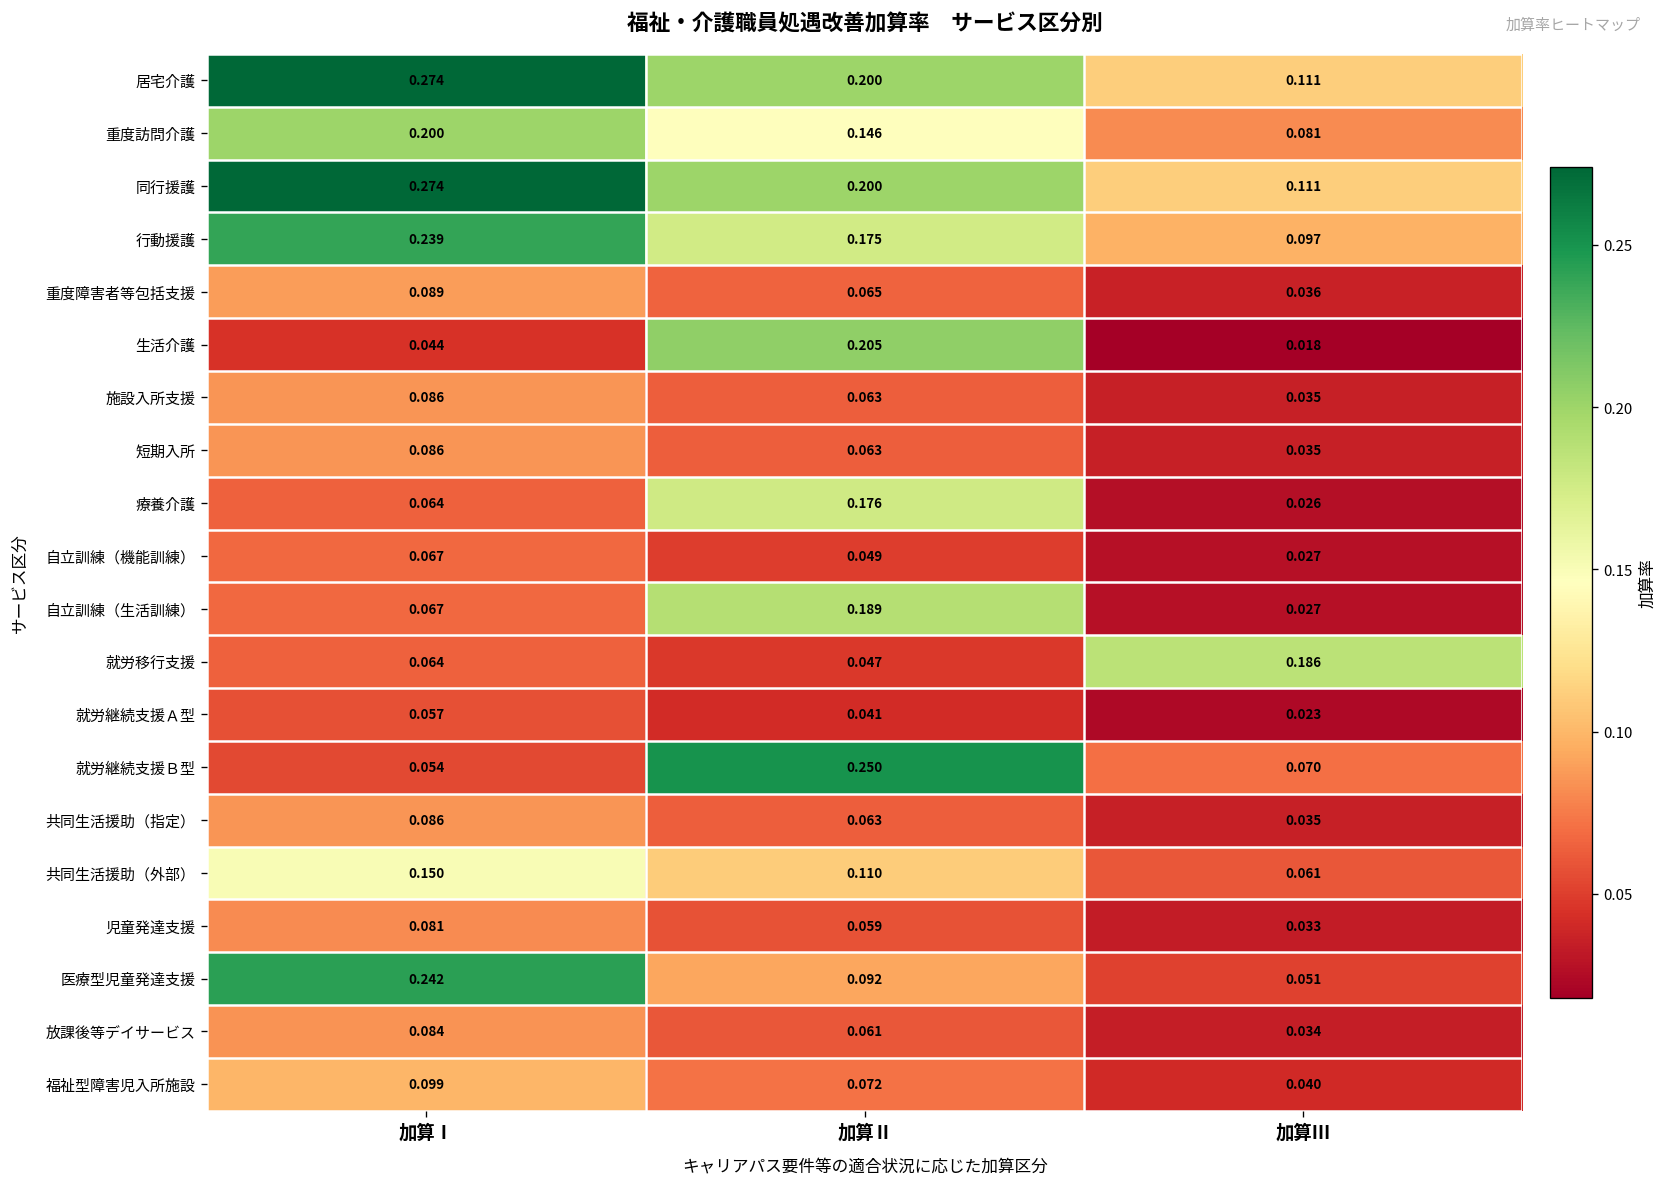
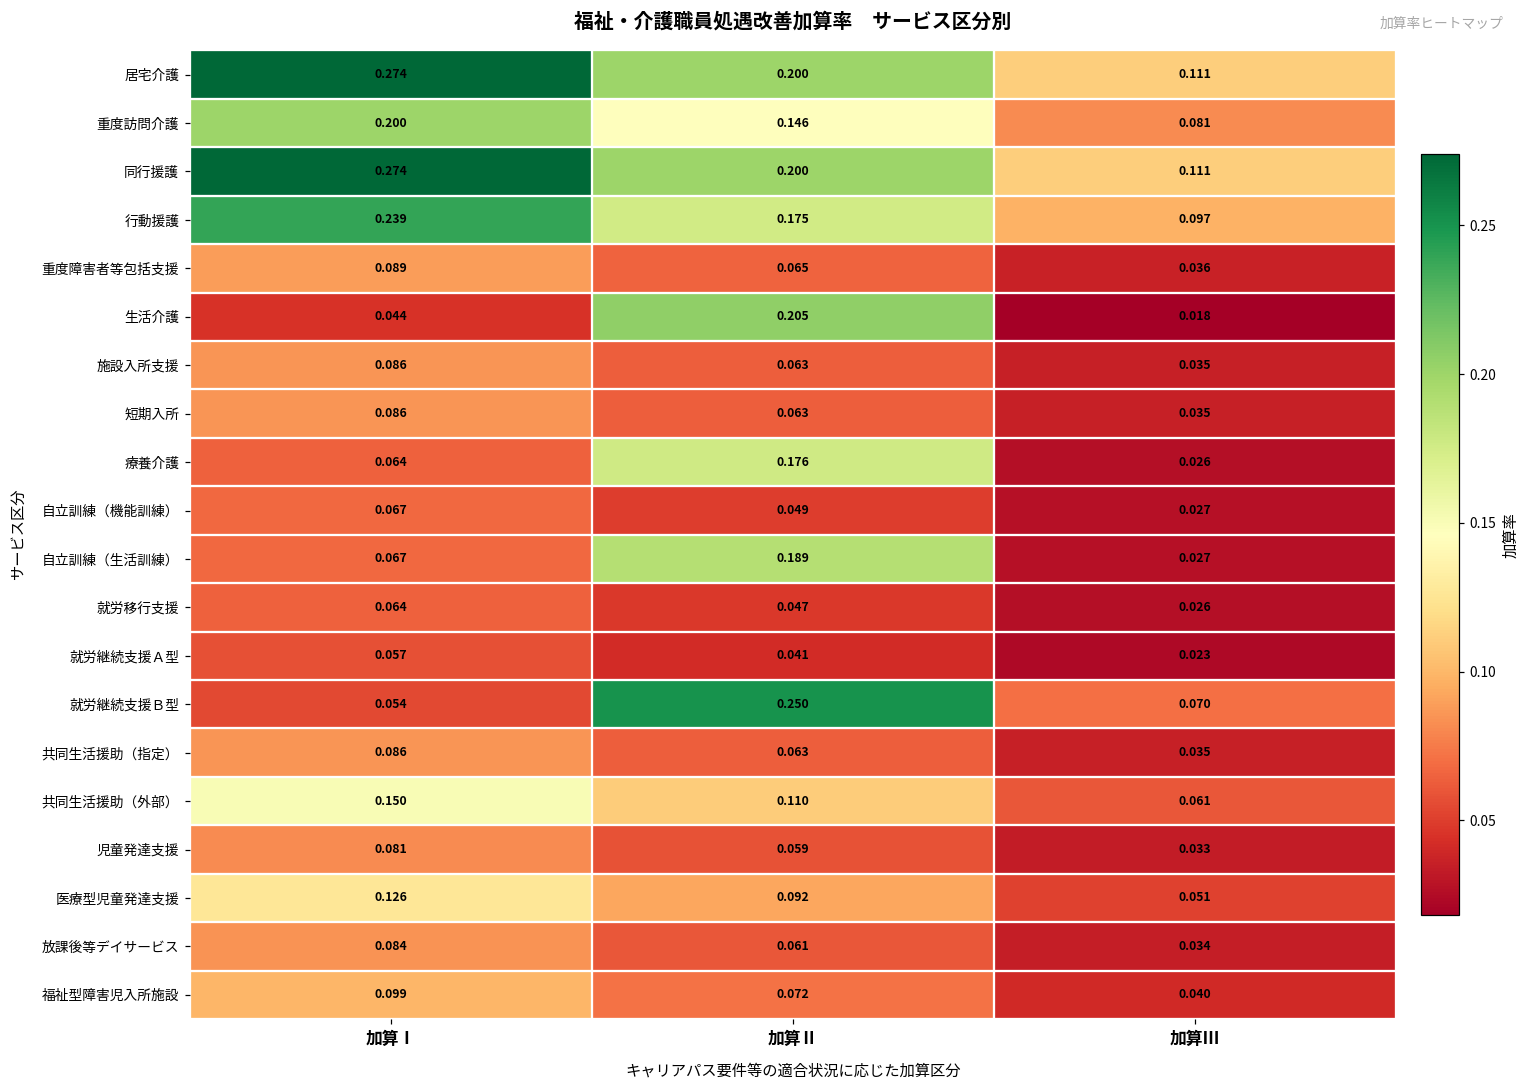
  {
    "居宅介護": {
      "加算Ⅰ": 0.274,
      "加算Ⅱ": 0.200,
      "加算Ⅲ": 0.111
    },
    "重度訪問介護": {
      "加算Ⅰ": 0.200,
      "加算Ⅱ": 0.146,
      "加算Ⅲ": 0.081
    },
    "同行援護": {
      "加算Ⅰ": 0.274,
      "加算Ⅱ": 0.200,
      "加算Ⅲ": 0.111
    },
    "行動援護": {
      "加算Ⅰ": 0.239,
      "加算Ⅱ": 0.175,
      "加算Ⅲ": 0.097
    },
    "重度障害者等包括支援": {
      "加算Ⅰ": 0.089,
      "加算Ⅱ": 0.065,
      "加算Ⅲ": 0.036
    },
    "生活介護": {
      "加算Ⅰ": 0.044,
      "加算Ⅱ": 0.205,
      "加算Ⅲ": 0.018
    },
    "施設入所支援": {
      "加算Ⅰ": 0.086,
      "加算Ⅱ": 0.063,
      "加算Ⅲ": 0.035
    },
    "短期入所": {
      "加算Ⅰ": 0.086,
      "加算Ⅱ": 0.063,
      "加算Ⅲ": 0.035
    },
    "療養介護": {
      "加算Ⅰ": 0.064,
      "加算Ⅱ": 0.176,
      "加算Ⅲ": 0.026
    },
    "自立訓練（機能訓練）": {
      "加算Ⅰ": 0.067,
      "加算Ⅱ": 0.049,
      "加算Ⅲ": 0.027
    },
    "自立訓練（生活訓練）": {
      "加算Ⅰ": 0.067,
      "加算Ⅱ": 0.189,
      "加算Ⅲ": 0.027
    },
    "就労移行支援": {
      "加算Ⅰ": 0.064,
      "加算Ⅱ": 0.047,
-     "加算Ⅲ": 0.186
+     "加算Ⅲ": 0.026
    },
    "就労継続支援Ａ型": {
      "加算Ⅰ": 0.057,
      "加算Ⅱ": 0.041,
      "加算Ⅲ": 0.023
    },
    "就労継続支援Ｂ型": {
      "加算Ⅰ": 0.054,
      "加算Ⅱ": 0.250,
      "加算Ⅲ": 0.070
    },
    "共同生活援助（指定）": {
      "加算Ⅰ": 0.086,
      "加算Ⅱ": 0.063,
      "加算Ⅲ": 0.035
    },
    "共同生活援助（外部）": {
      "加算Ⅰ": 0.150,
      "加算Ⅱ": 0.110,
      "加算Ⅲ": 0.061
    },
    "児童発達支援": {
      "加算Ⅰ": 0.081,
      "加算Ⅱ": 0.059,
      "加算Ⅲ": 0.033
    },
    "医療型児童発達支援": {
-     "加算Ⅰ": 0.242,
+     "加算Ⅰ": 0.126,
      "加算Ⅱ": 0.092,
      "加算Ⅲ": 0.051
    },
    "放課後等デイサービス": {
      "加算Ⅰ": 0.084,
      "加算Ⅱ": 0.061,
      "加算Ⅲ": 0.034
    },
    "福祉型障害児入所施設": {
      "加算Ⅰ": 0.099,
      "加算Ⅱ": 0.072,
      "加算Ⅲ": 0.040
    }
  }
